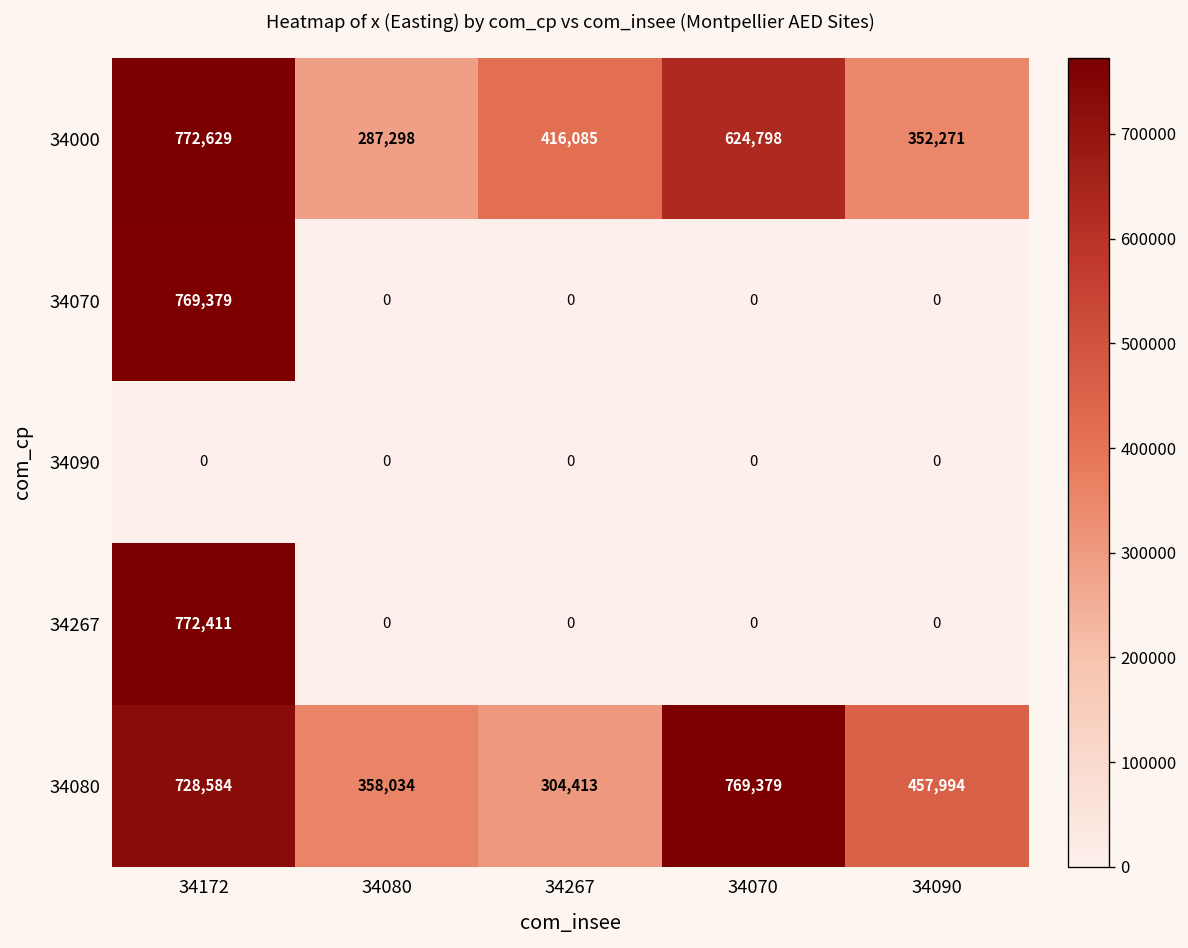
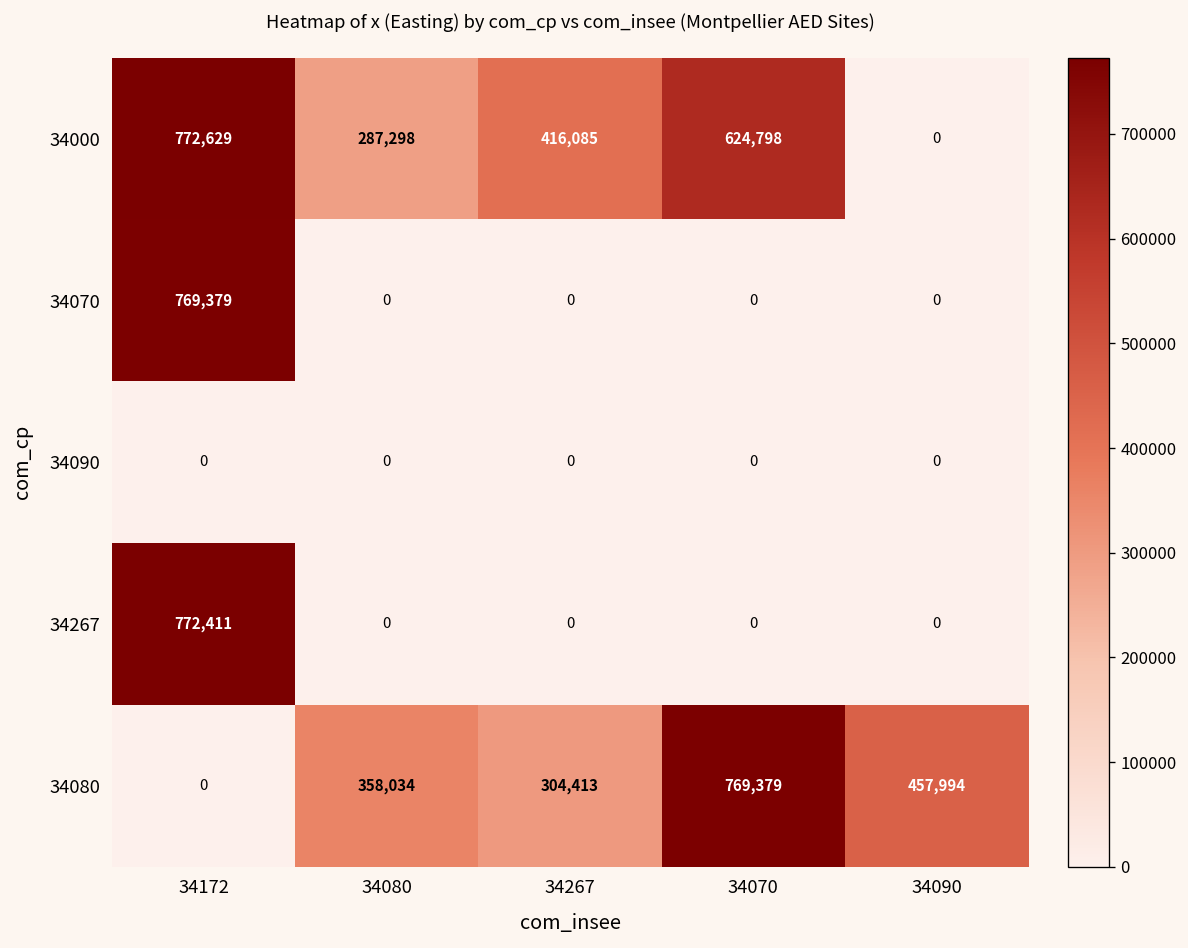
  {
    "34000": {
      "34172": "772,629",
      "34080": "287,298",
      "34267": "416,085",
      "34070": "624,798",
-     "34090": "352,271"
+     "34090": "0"
    },
    "34070": {
      "34172": "769,379",
      "34080": "0",
      "34267": "0",
      "34070": "0",
      "34090": "0"
    },
    "34090": {
      "34172": "0",
      "34080": "0",
      "34267": "0",
      "34070": "0",
      "34090": "0"
    },
    "34267": {
      "34172": "772,411",
      "34080": "0",
      "34267": "0",
      "34070": "0",
      "34090": "0"
    },
    "34080": {
-     "34172": "728,584",
+     "34172": "0",
      "34080": "358,034",
      "34267": "304,413",
      "34070": "769,379",
      "34090": "457,994"
    }
  }
